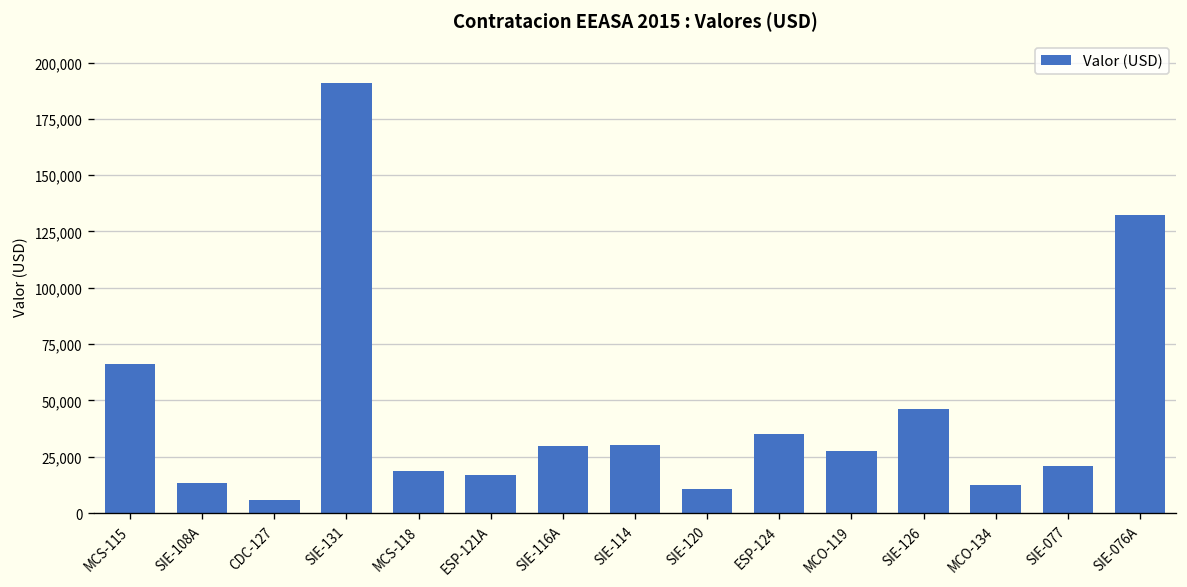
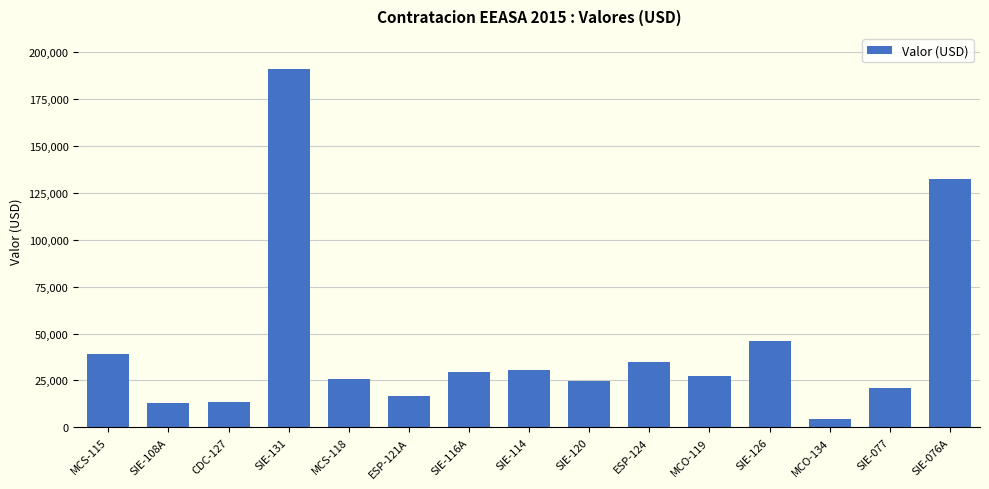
  {
-   "MCS-115": "66,000",
+   "MCS-115": "39,000",
    "SIE-108A": "13,000",
-   "CDC-127": "6,000",
+   "CDC-127": "14,000",
    "SIE-131": "191,000",
-   "MCS-118": "19,000",
+   "MCS-118": "26,000",
    "ESP-121A": "17,000",
    "SIE-116A": "30,000",
    "SIE-114": "30,000",
-   "SIE-120": "10,000",
+   "SIE-120": "25,000",
    "ESP-124": "35,000",
    "MCO-119": "27,000",
    "SIE-126": "46,000",
-   "MCO-134": "12,000",
+   "MCO-134": "4,000",
    "SIE-077": "21,000",
    "SIE-076A": "132,000"
  }
